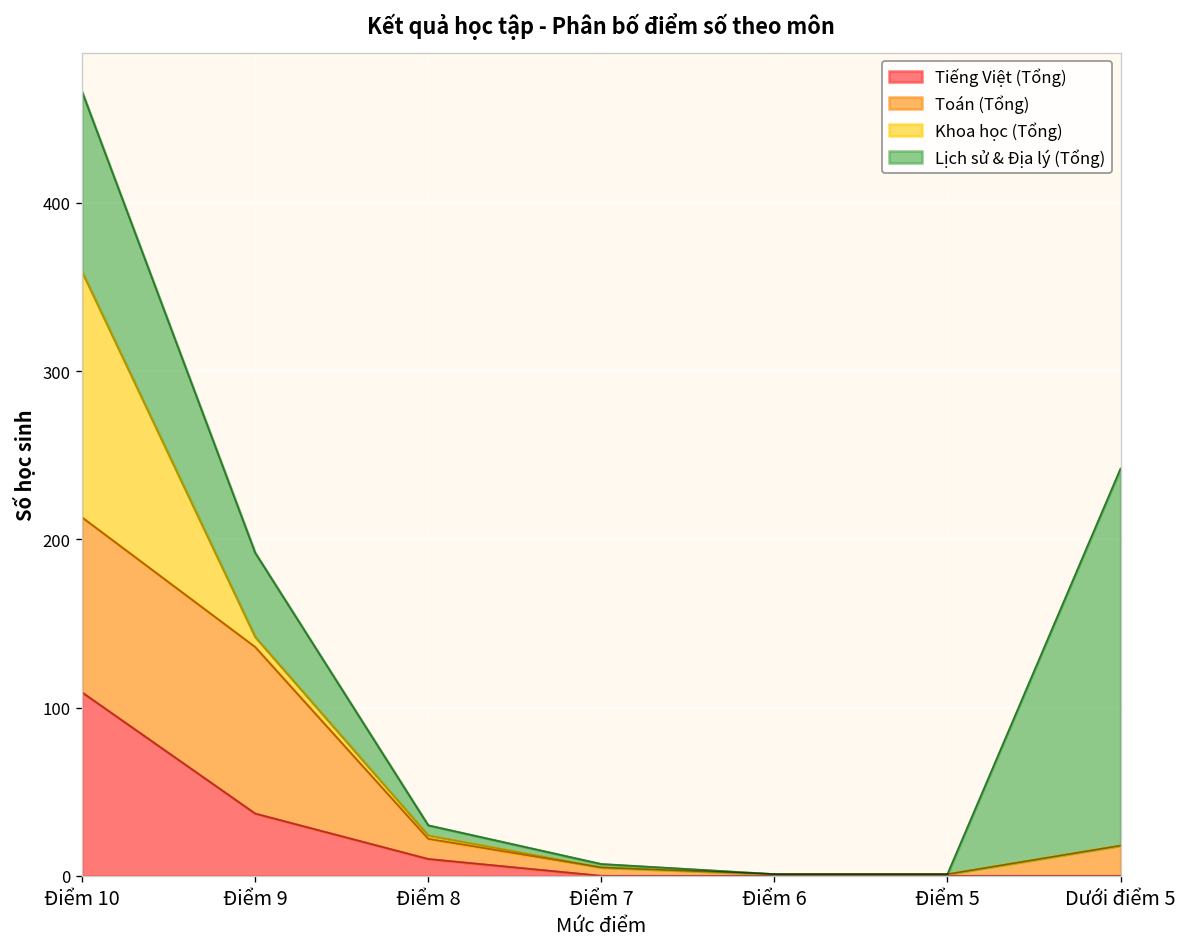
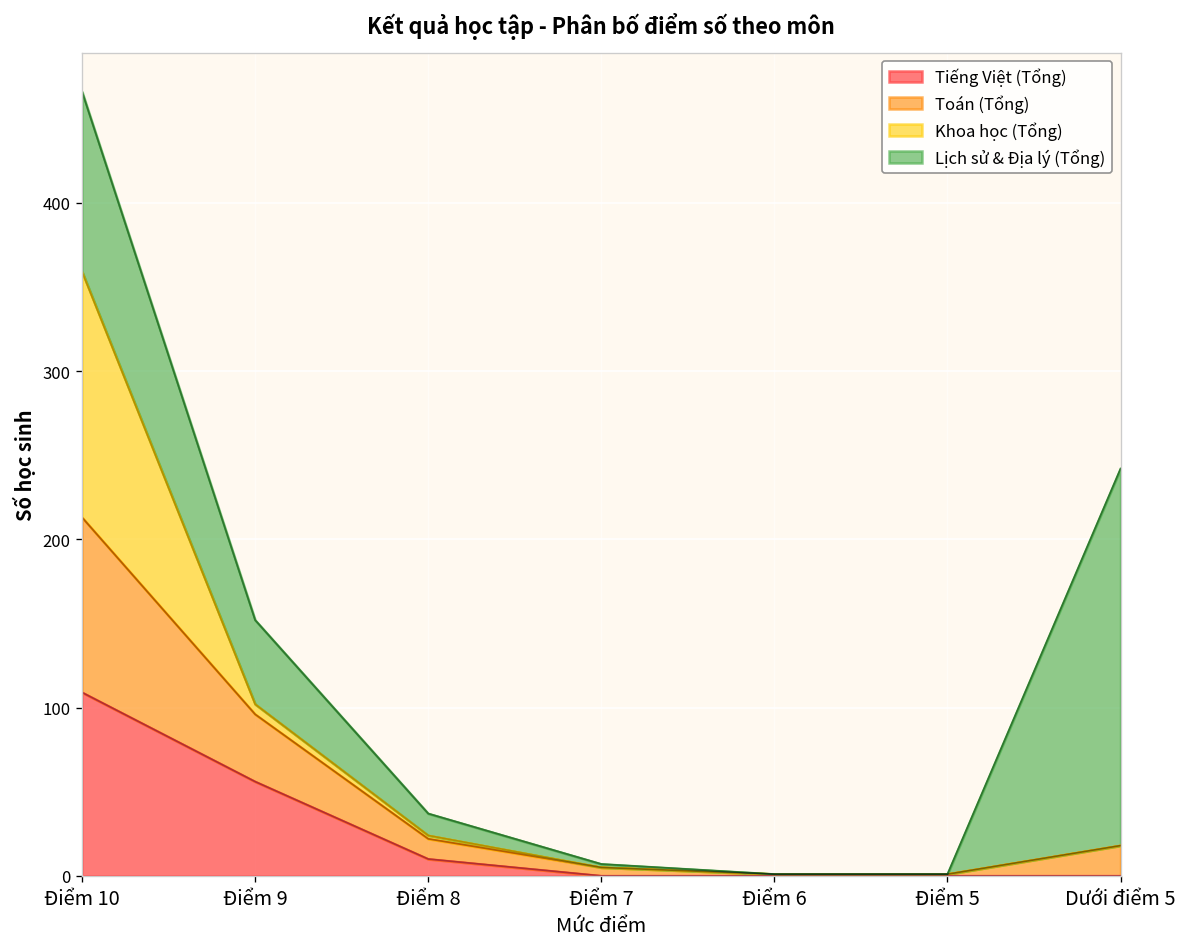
  {
    "Tiếng Việt (Tổng)": {
      "Điểm 10": 109,
-     "Điểm 9": 37,
+     "Điểm 9": 56,
      "Điểm 8": 10,
      "Điểm 7": 0,
      "Dưới điểm 5": 0
    },
    "Toán (Tổng)": {
      "Điểm 10": 104,
-     "Điểm 9": 99,
+     "Điểm 9": 40,
      "Điểm 8": 12
    },
    "Khoa học (Tổng)": {
      "Điểm 10": 146,
      "Điểm 9": 6,
      "Điểm 8": 2
    },
    "Lịch sử & Địa lý (Tổng)": {
      "Điểm 10": 107,
      "Điểm 9": 50,
-     "Điểm 8": 6,
+     "Điểm 8": 13,
      "Điểm 7": 2,
      "Dưới điểm 5": 224
    }
  }
